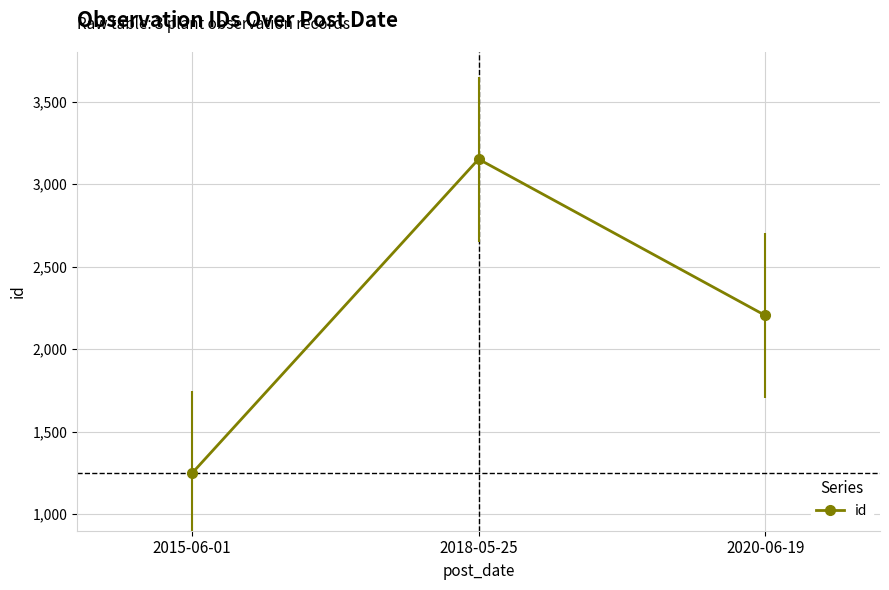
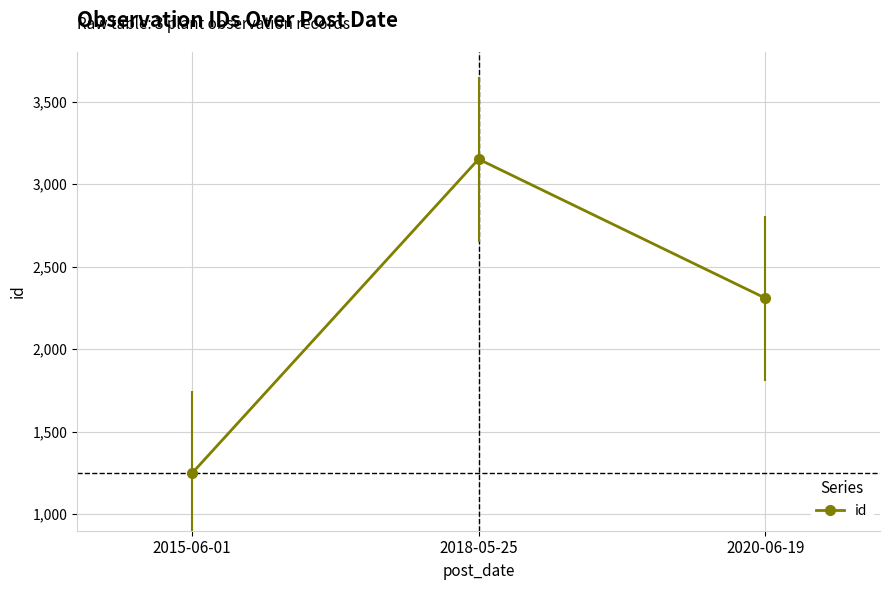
  {
    "2015-06-01": "1,250",
    "2018-05-25": "3,150",
-   "2020-06-19": "2,200"
+   "2020-06-19": "2,310"
  }
